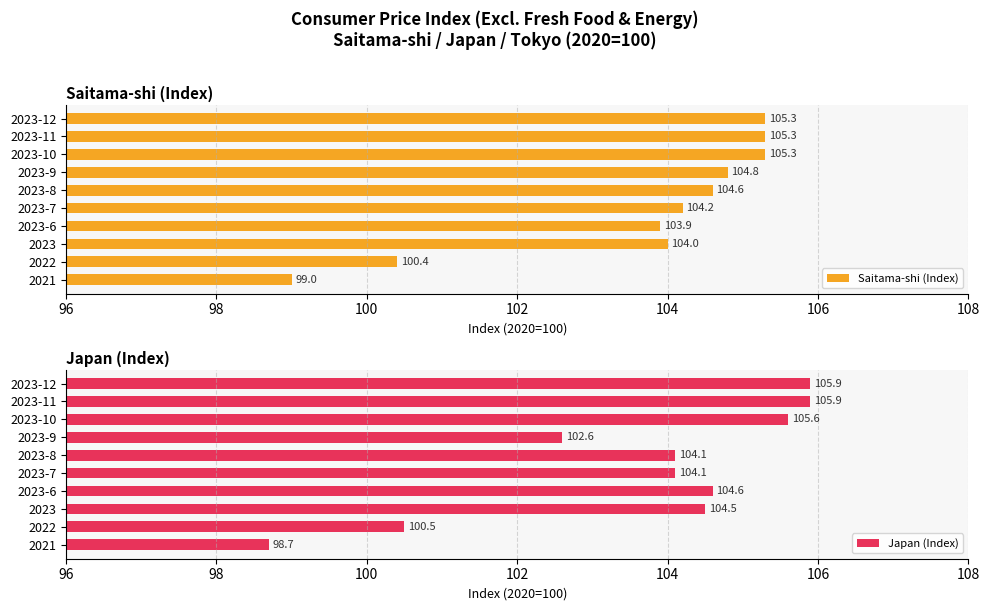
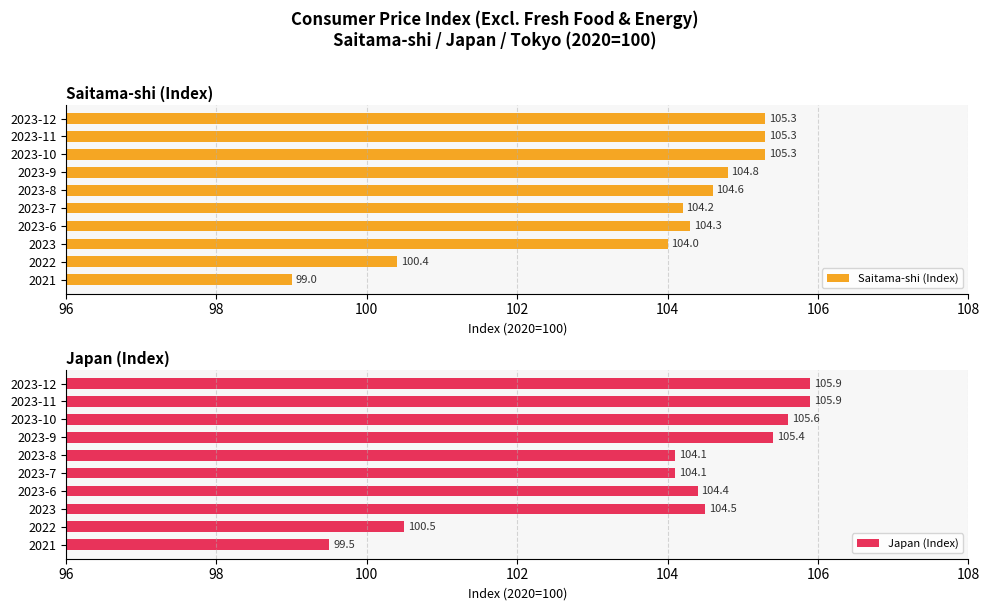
  {
    "Saitama-shi (Index)": {
      "2023-12": 105.3,
      "2023-11": 105.3,
      "2023-10": 105.3,
      "2023-9": 104.8,
      "2023-8": 104.6,
      "2023-7": 104.2,
-     "2023-6": 103.9,
+     "2023-6": 104.3,
      "2023": 104.0,
      "2022": 100.4,
      "2021": 99.0
    },
    "Japan (Index)": {
      "2023-12": 105.9,
      "2023-11": 105.9,
      "2023-10": 105.6,
-     "2023-9": 102.6,
+     "2023-9": 105.4,
      "2023-8": 104.1,
      "2023-7": 104.1,
-     "2023-6": 104.6,
+     "2023-6": 104.4,
      "2023": 104.5,
      "2022": 100.5,
-     "2021": 98.7
+     "2021": 99.5
    }
  }
